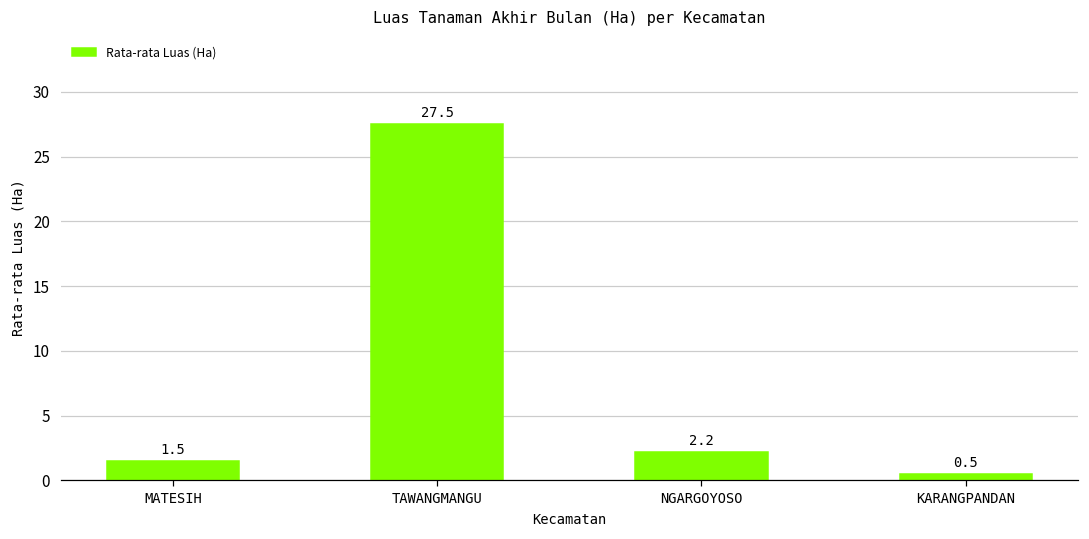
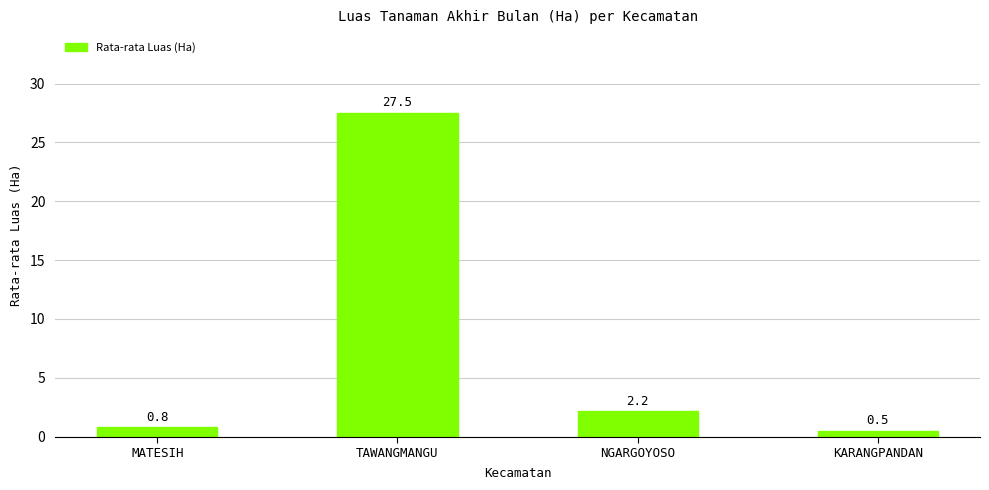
  {
-   "MATESIH": 1.5,
+   "MATESIH": 0.8,
    "TAWANGMANGU": 27.5,
    "NGARGOYOSO": 2.2,
    "KARANGPANDAN": 0.5
  }
